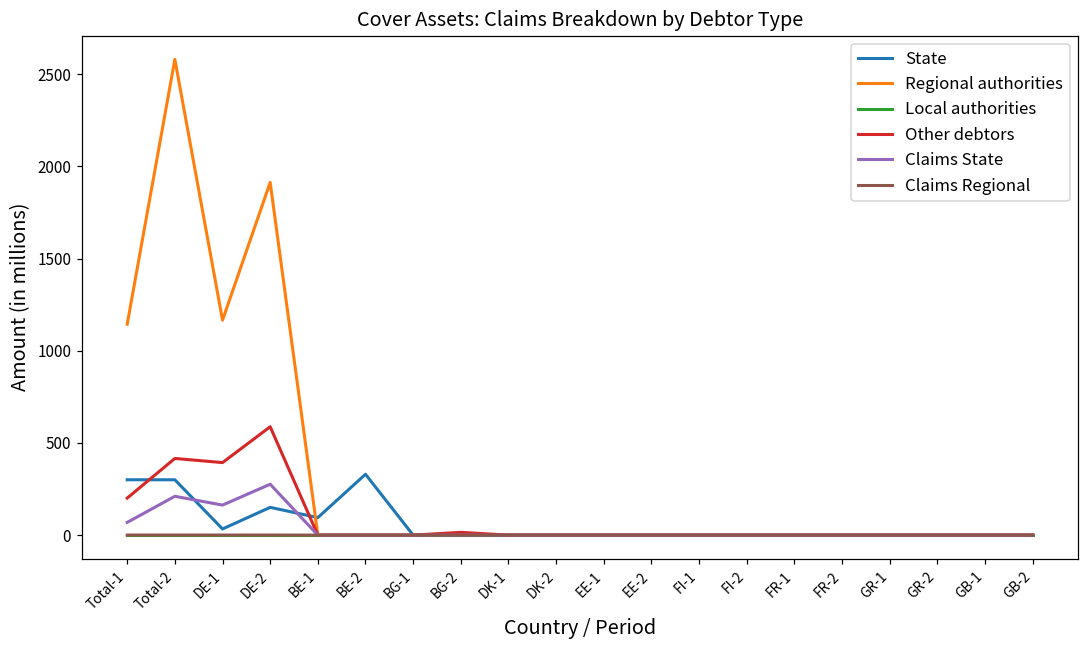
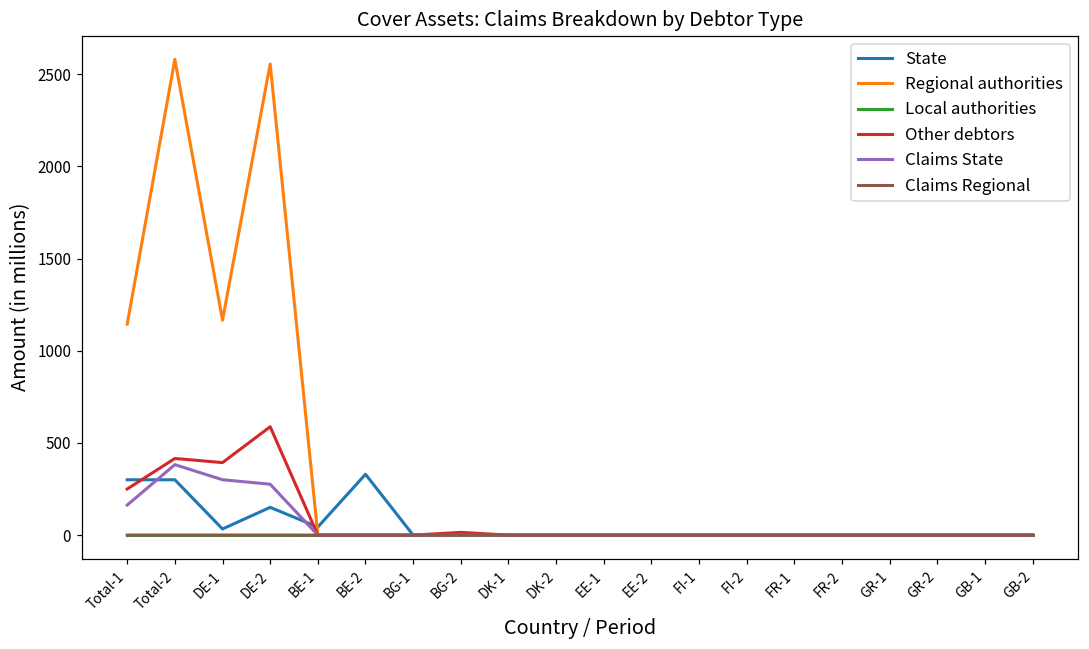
  {
    "State": {
      "Total-1": 300,
      "Total-2": 300,
      "DE-1": 30,
      "DE-2": 150,
-     "BE-1": 100,
+     "BE-1": 40,
      "BE-2": 330
    },
    "Regional authorities": {
      "Total-1": 1140,
      "Total-2": 2580,
      "DE-1": 1170,
-     "DE-2": 1910
+     "DE-2": 2560
    },
    "Claims Regional": {
      "Total-1": 0,
      "Total-2": 0,
      "DE-1": 0,
      "DE-2": 0
    },
    "Other debtors": {
-     "Total-1": 200,
+     "Total-1": 250,
      "Total-2": 420,
      "DE-1": 390,
      "DE-2": 590
    },
    "Claims State": {
-     "Total-1": 70,
-     "Total-2": 210,
-     "DE-1": 160,
+     "Total-1": 160,
+     "Total-2": 380,
+     "DE-1": 300,
      "DE-2": 280
    }
  }
